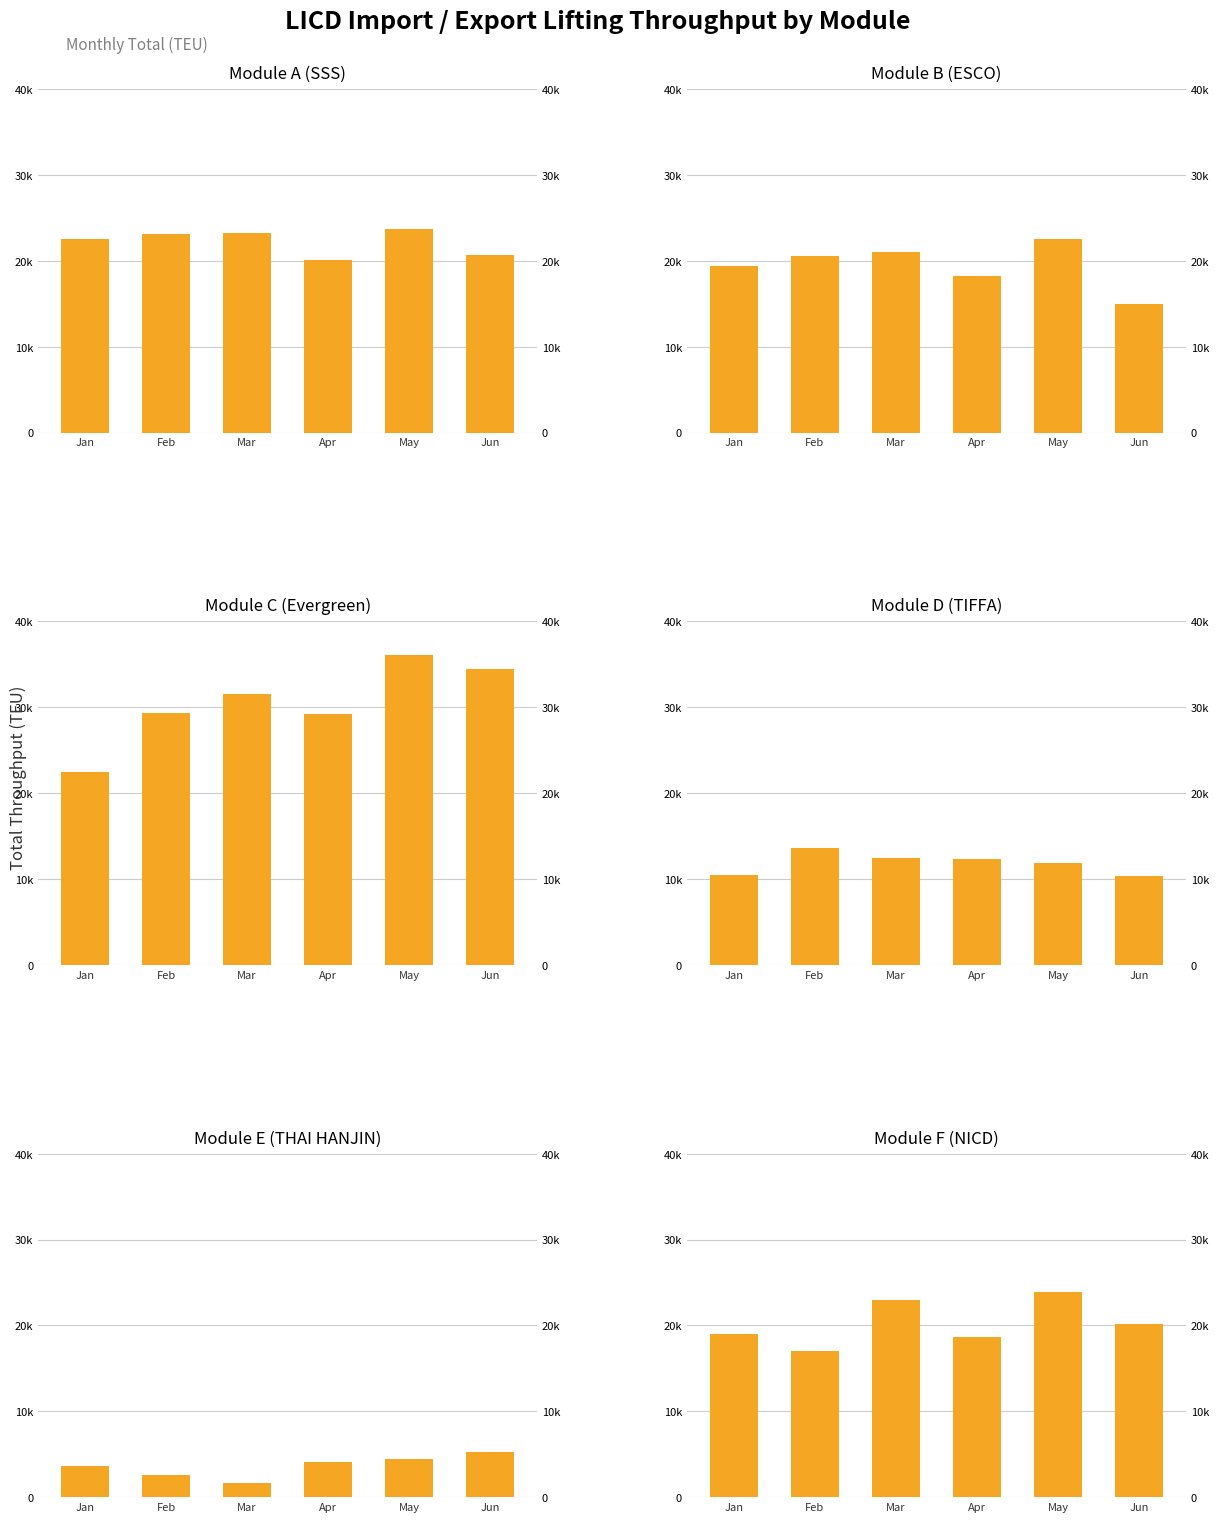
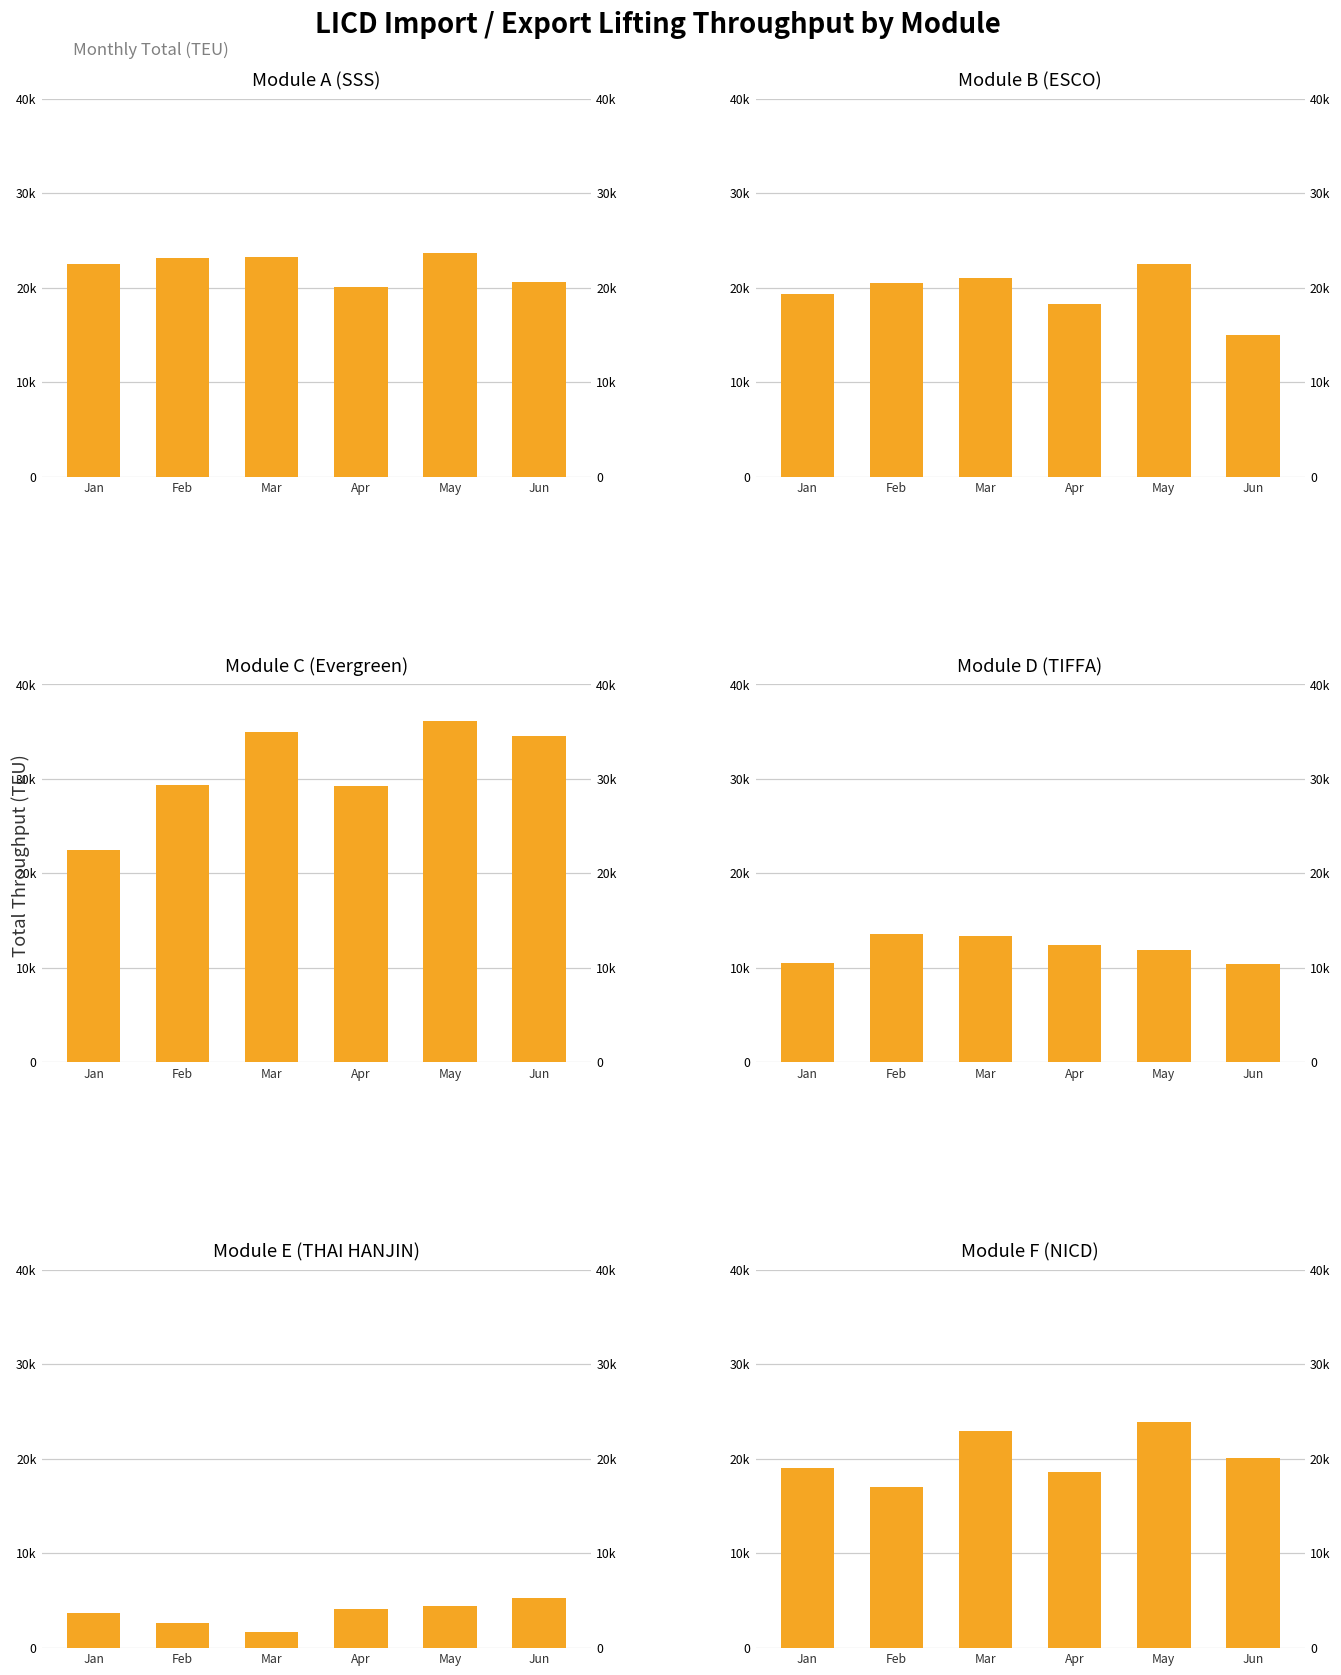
  {
    "Module A (SSS)": {
      "Jan": 23000,
      "Feb": 23000,
      "Mar": 23000,
      "Apr": 20000,
      "May": 24000,
      "Jun": 21000
    },
    "Module B (ESCO)": {
      "Jan": 19000,
      "Feb": 21000,
      "Mar": 21000,
      "Apr": 18000,
      "May": 23000,
      "Jun": 15000
    },
    "Module C (Evergreen)": {
      "Jan": 22000,
      "Feb": 29000,
-     "Mar": 32000,
+     "Mar": 35000,
      "Apr": 29000,
      "May": 36000,
      "Jun": 35000
    },
    "Module D (TIFFA)": {
      "Jan": 11000,
      "Feb": 14000,
-     "Mar": 12000,
+     "Mar": 13000,
      "Apr": 12000,
      "May": 12000,
      "Jun": 10000
    },
    "Module E (THAI HANJIN)": {
      "Jan": 4000,
      "Feb": 3000,
      "Mar": 2000,
      "Apr": 4000,
      "May": 4000,
      "Jun": 5000
    },
    "Module F (NICD)": {
      "Jan": 19000,
      "Feb": 17000,
      "Mar": 23000,
      "Apr": 19000,
      "May": 24000,
      "Jun": 20000
    }
  }
